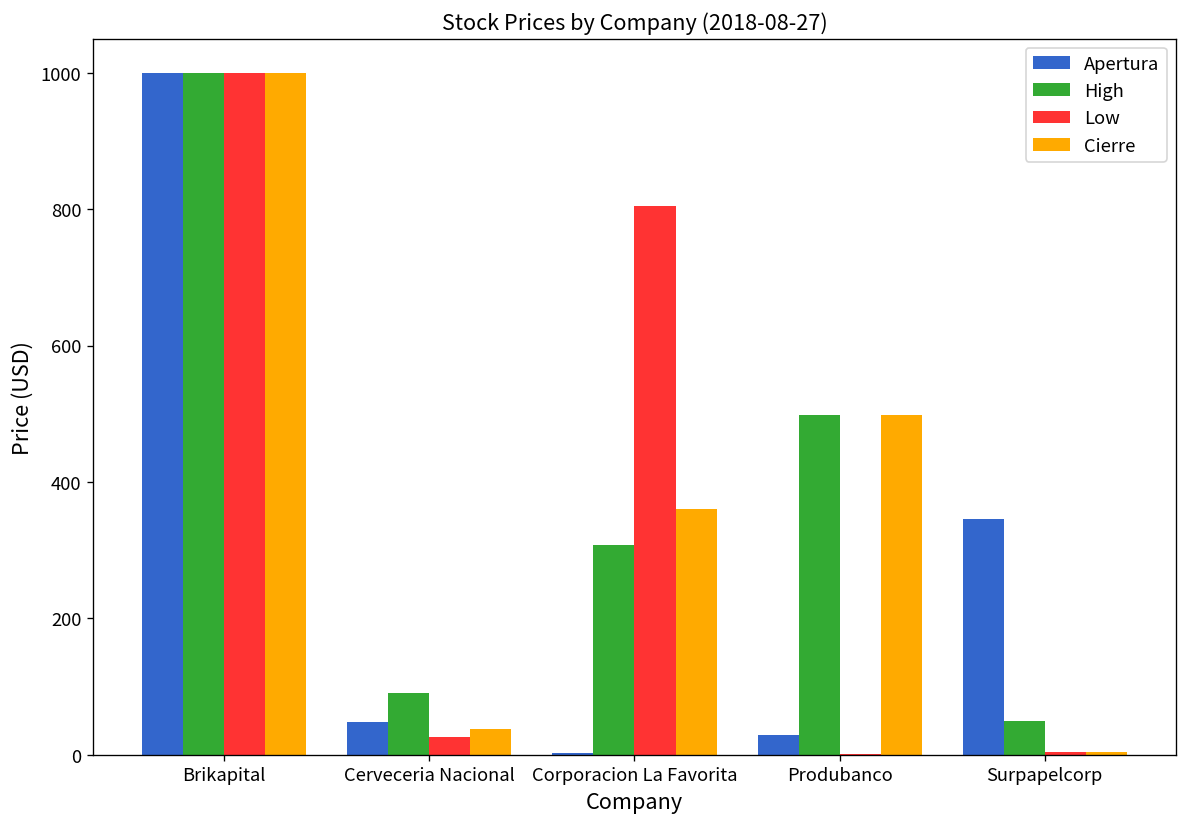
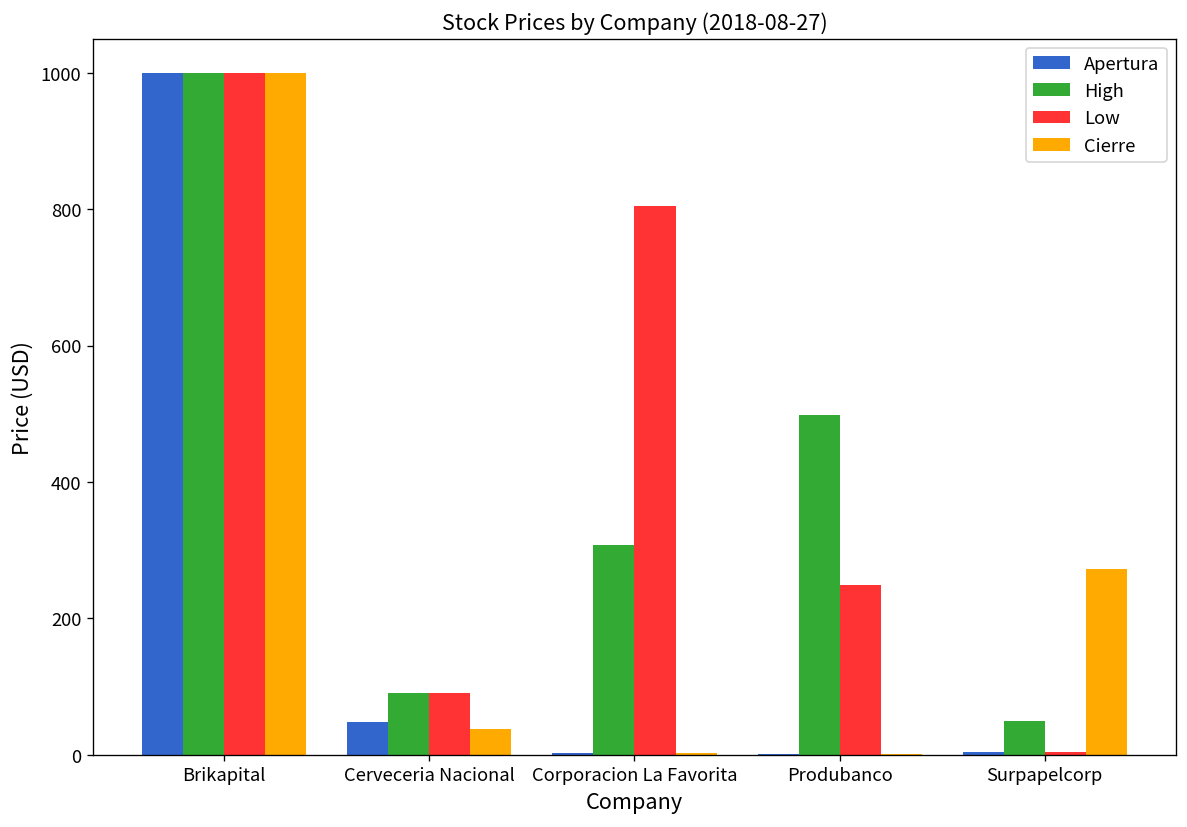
  {
    "Apertura": {
      "Brikapital": 1000,
      "Cerveceria Nacional": 50,
-     "Produbanco": 30,
-     "Surpapelcorp": 350
+     "Produbanco": 0,
+     "Surpapelcorp": 0
    },
    "High": {
      "Brikapital": 1000,
      "Cerveceria Nacional": 90,
      "Corporacion La Favorita": 310,
      "Produbanco": 500,
      "Surpapelcorp": 50
    },
    "Low": {
      "Brikapital": 1000,
-     "Cerveceria Nacional": 30,
+     "Cerveceria Nacional": 90,
      "Corporacion La Favorita": 810,
-     "Produbanco": 0
+     "Produbanco": 250
    },
    "Cierre": {
      "Brikapital": 1000,
      "Cerveceria Nacional": 40,
-     "Corporacion La Favorita": 360,
-     "Produbanco": 500,
-     "Surpapelcorp": 0
+     "Corporacion La Favorita": 0,
+     "Produbanco": 0,
+     "Surpapelcorp": 270
    }
  }
